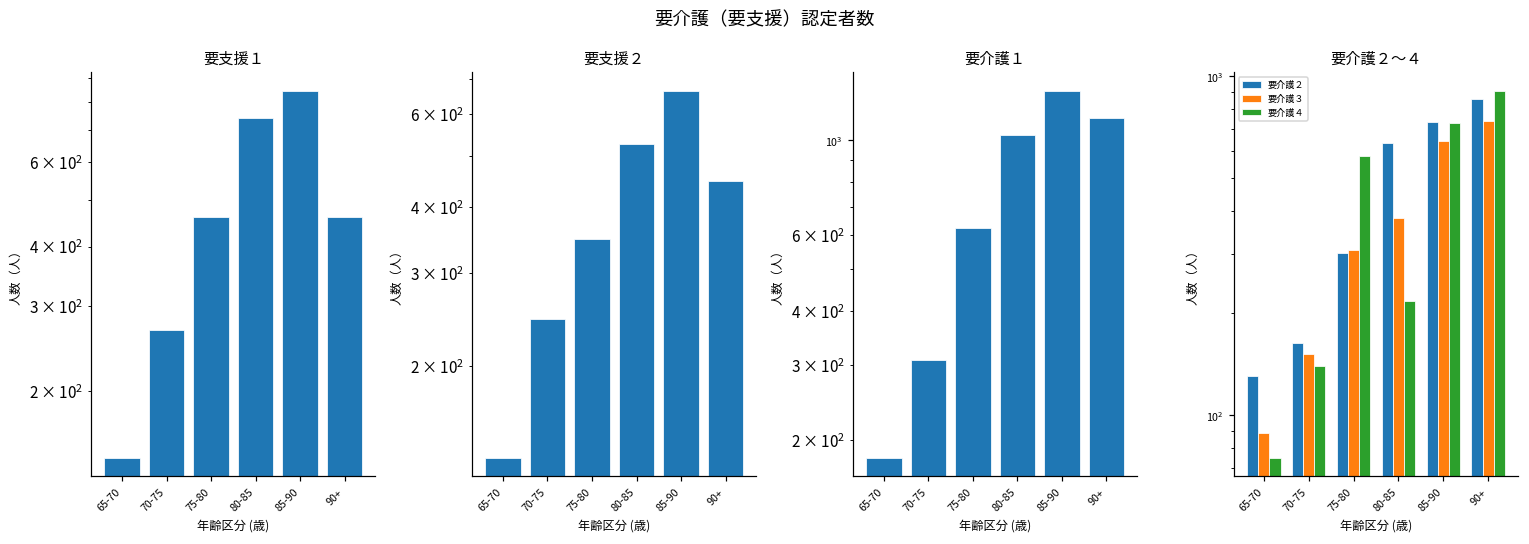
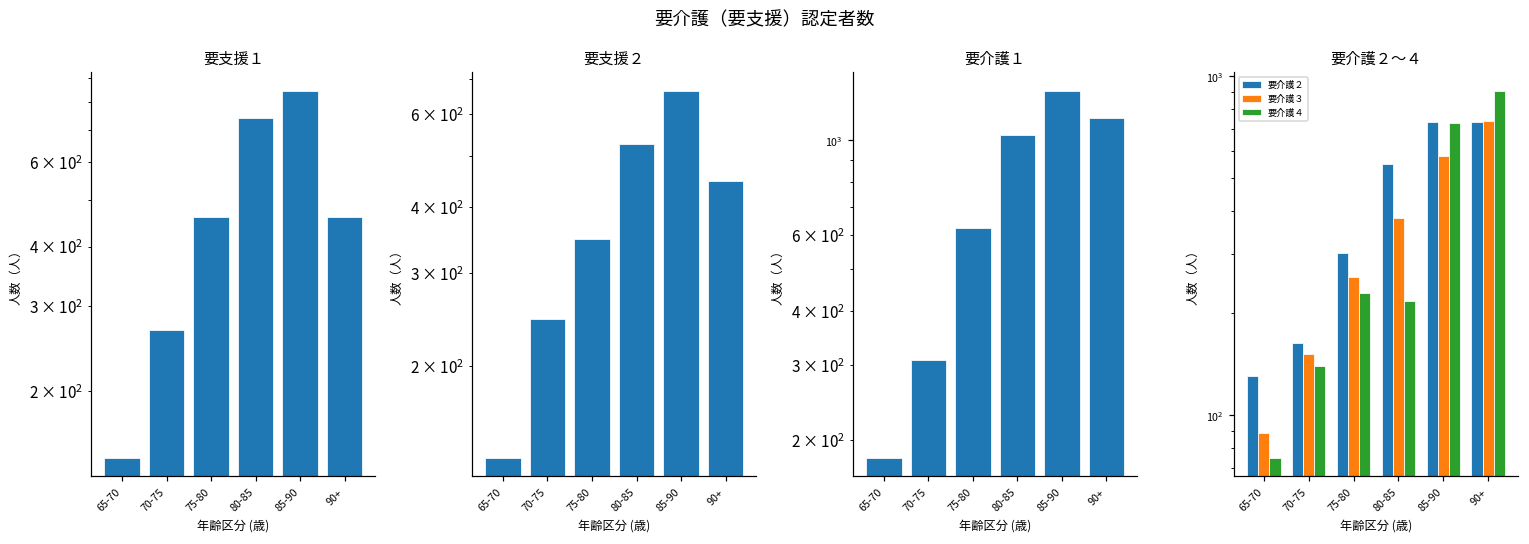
  {
    "要介護２〜４": {
      "要介護２": {
        "65-70": 131,
        "70-75": 160,
        "75-80": 300,
-       "80-85": 640,
+       "80-85": 550,
        "85-90": 730,
-       "90+": 860
+       "90+": 730
      },
      "要介護３": {
        "65-70": 89,
        "70-75": 150,
-       "75-80": 310,
+       "75-80": 260,
        "80-85": 380,
-       "85-90": 640,
+       "85-90": 580,
        "90+": 740
      },
      "要介護４": {
        "65-70": 75,
        "70-75": 140,
-       "75-80": 580,
+       "75-80": 230,
        "80-85": 220,
        "85-90": 730,
        "90+": 910
      }
    }
  }
